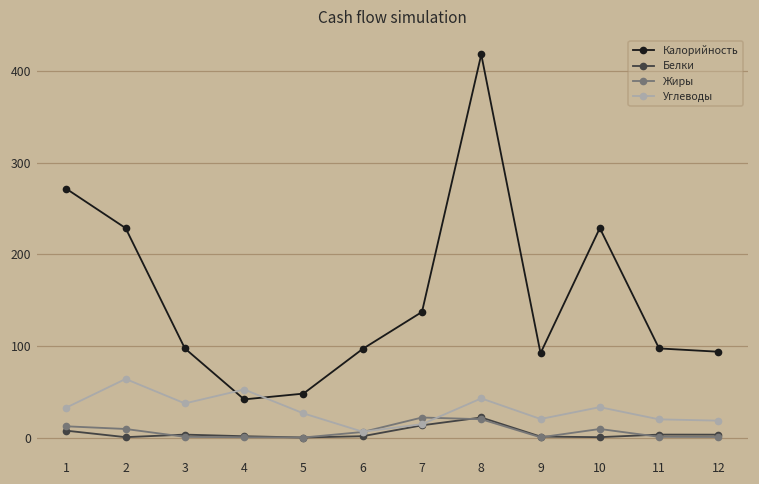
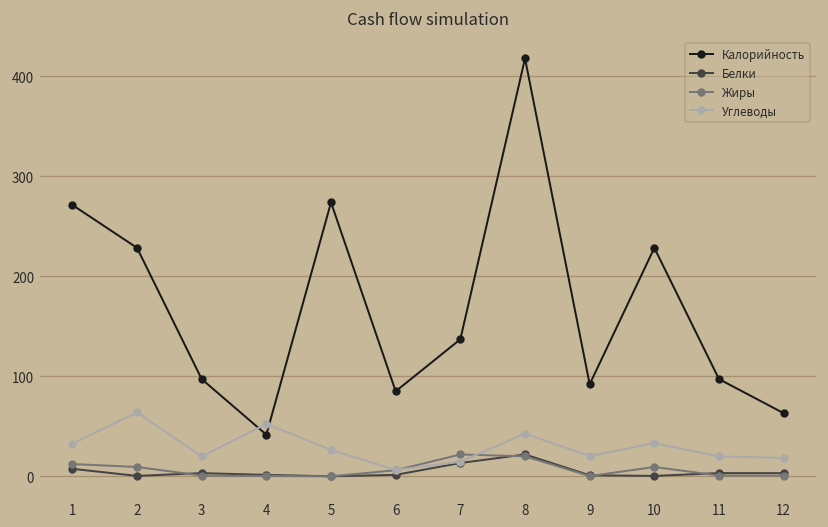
  {
    "Калорийность": {
      "1": 270,
      "2": 230,
      "3": 100,
      "4": 40,
-     "5": 50,
-     "6": 100,
+     "5": 270,
+     "6": 90,
      "7": 140,
      "8": 420,
      "9": 90,
      "10": 230,
      "11": 100,
-     "12": 90
+     "12": 60
    },
    "Белки": {
      "1": 10,
      "2": 0,
      "6": 0,
      "10": 0
    },
    "Жиры": {
      "1": 10,
      "2": 10,
      "7": 20,
      "10": 10
    },
    "Углеводы": {
      "1": 30,
      "2": 60,
-     "3": 40,
+     "3": 20,
      "4": 50,
      "5": 30,
      "8": 40,
      "9": 20,
      "10": 30,
      "11": 20,
      "12": 20
    }
  }
